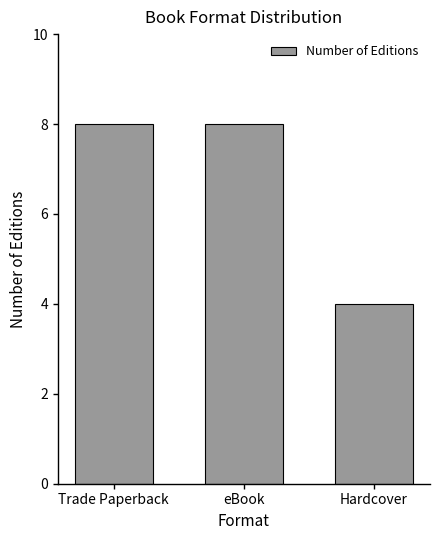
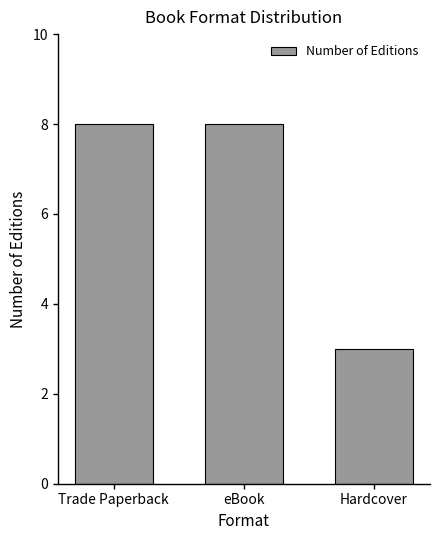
  {
    "Trade Paperback": 8,
    "eBook": 8,
-   "Hardcover": 4
+   "Hardcover": 3
  }
